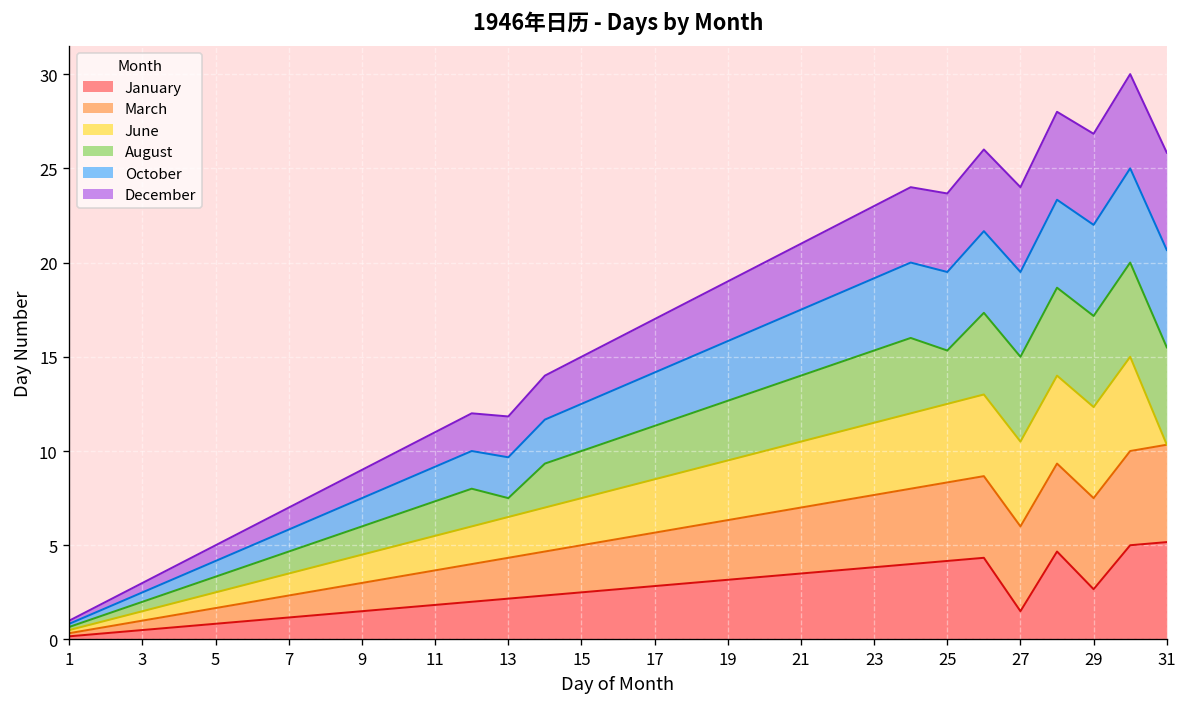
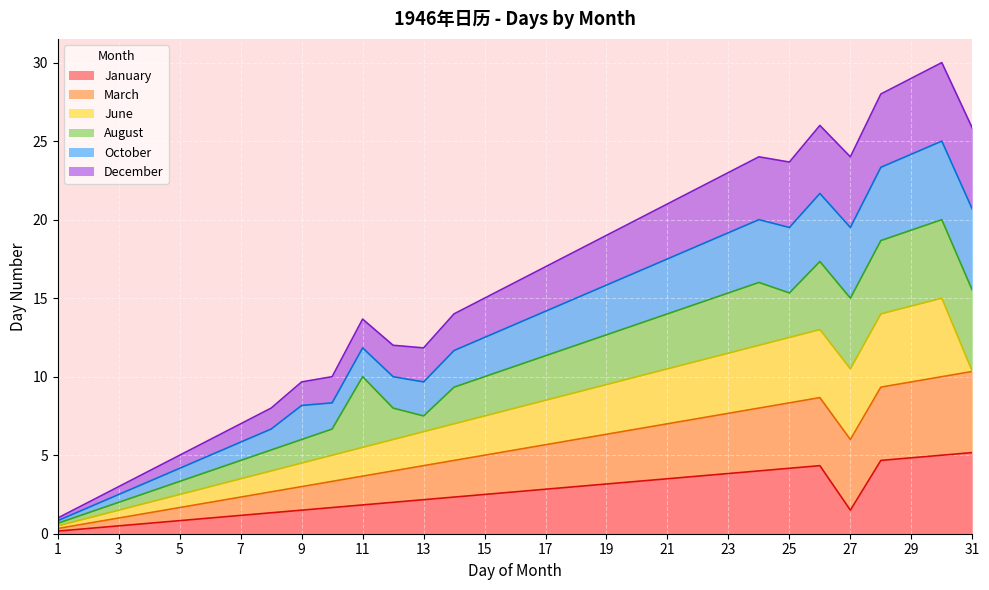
  {
    "January": {
      "1": 0.2,
      "3": 0.5,
      "5": 0.8,
      "7": 1.2,
      "9": 1.5,
      "11": 1.8,
      "13": 2.2,
      "15": 2.5,
      "17": 2.8,
      "19": 3.2,
      "21": 3.5,
      "23": 3.8,
      "25": 4.2,
      "27": 1.5,
-     "29": 2.7,
+     "29": 4.8,
      "31": 5.2
    },
    "March": {
      "1": 0.2,
      "3": 0.5,
      "5": 0.8,
      "7": 1.2,
      "9": 1.5,
      "11": 1.8,
      "13": 2.2,
      "15": 2.5,
      "17": 2.8,
      "19": 3.2,
      "21": 3.5,
      "23": 3.8,
      "25": 4.2,
      "27": 4.5,
      "29": 4.8
    },
    "June": {
      "1": 0.2,
      "3": 0.5,
      "5": 0.8,
      "7": 1.2,
      "9": 1.5,
      "11": 1.8,
      "13": 2.2,
      "15": 2.5,
      "17": 2.8,
      "19": 3.2,
      "21": 3.5,
      "23": 3.8,
      "25": 4.2,
      "27": 4.5,
      "29": 4.8
    },
    "August": {
      "1": 0.2,
      "3": 0.5,
      "5": 0.8,
      "7": 1.2,
      "9": 1.5,
-     "11": 1.8,
+     "11": 4.5,
      "13": 1.0,
      "15": 2.5,
      "17": 2.8,
      "19": 3.2,
      "21": 3.5,
      "23": 3.8,
      "25": 2.8,
      "27": 4.5,
      "29": 4.8,
      "31": 5.2
    },
    "October": {
      "1": 0.2,
      "3": 0.5,
      "5": 0.8,
      "7": 1.2,
-     "9": 1.5,
+     "9": 2.2,
      "11": 1.8,
      "13": 2.2,
      "15": 2.5,
      "17": 2.8,
      "19": 3.2,
      "21": 3.5,
      "23": 3.8,
      "25": 4.2,
      "27": 4.5,
      "29": 4.8,
      "31": 5.2
    },
    "December": {
      "1": 1.0,
      "3": 3.0,
      "5": 5.0,
      "7": 7.0,
      "13": 11.8,
      "15": 15.0,
      "17": 17.0,
      "19": 19.0,
      "21": 21.0,
      "23": 23.0,
      "25": 23.7,
      "27": 24.0,
      "31": 25.8
    }
  }
